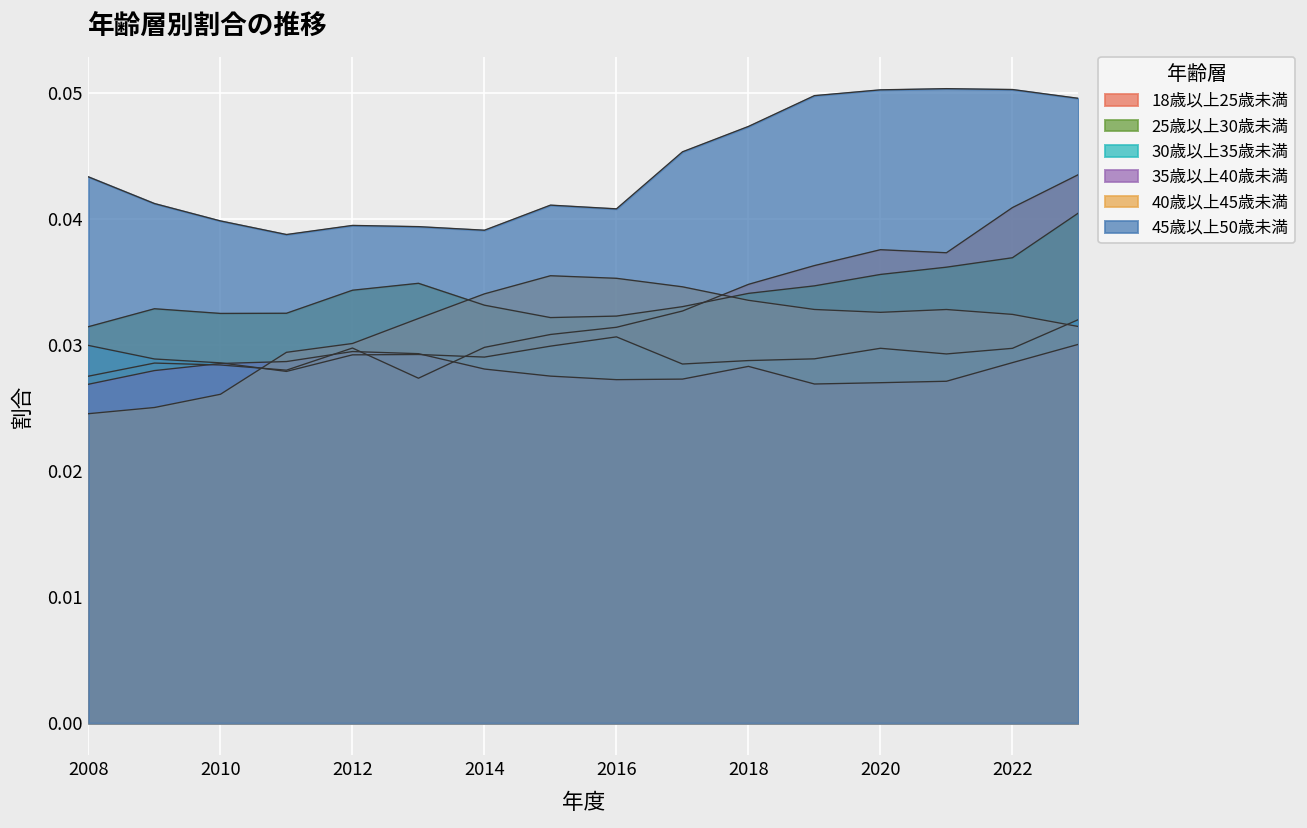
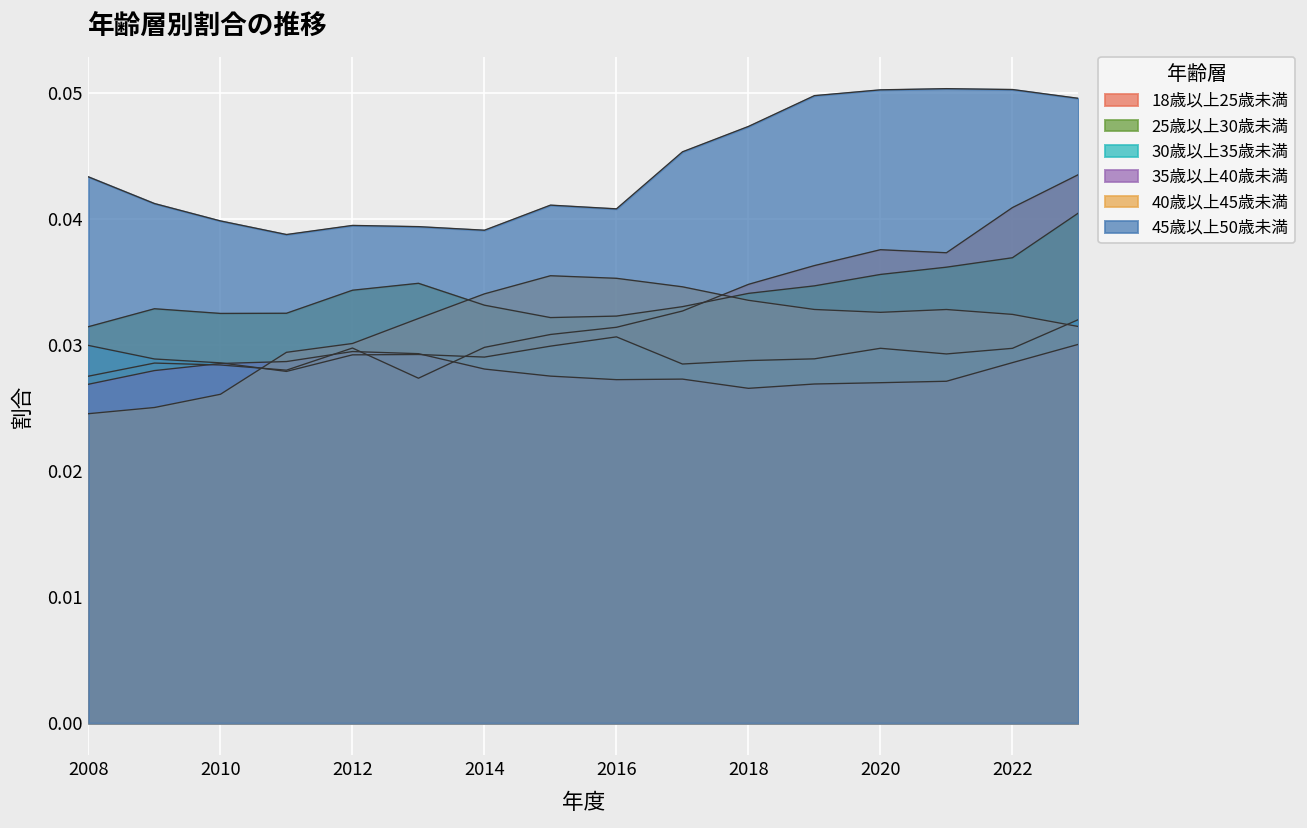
  {
    "25歳以上30歳未満": {
      "2008": 0.0314,
      "2010": 0.0325,
      "2012": 0.0343,
      "2014": 0.0331,
      "2016": 0.0323,
      "2018": 0.0341,
      "2020": 0.0356,
      "2022": 0.0369
    },
    "30歳以上35歳未満": {
      "2008": 0.0300,
      "2012": 0.0292,
      "2014": 0.0290,
      "2016": 0.0306,
      "2018": 0.0288,
      "2020": 0.0297,
      "2022": 0.0297
    },
    "35歳以上40歳未満": {
      "2008": 0.0269,
      "2012": 0.0295,
      "2014": 0.0281,
      "2016": 0.0272,
-     "2018": 0.0283,
+     "2018": 0.0266,
      "2020": 0.0270,
      "2022": 0.0286
    },
    "45歳以上50歳未満": {
      "2008": 0.0433,
      "2010": 0.0398,
      "2012": 0.0395,
      "2014": 0.0391,
      "2016": 0.0408,
      "2018": 0.0473,
      "2020": 0.0502,
      "2022": 0.0503
    }
  }
